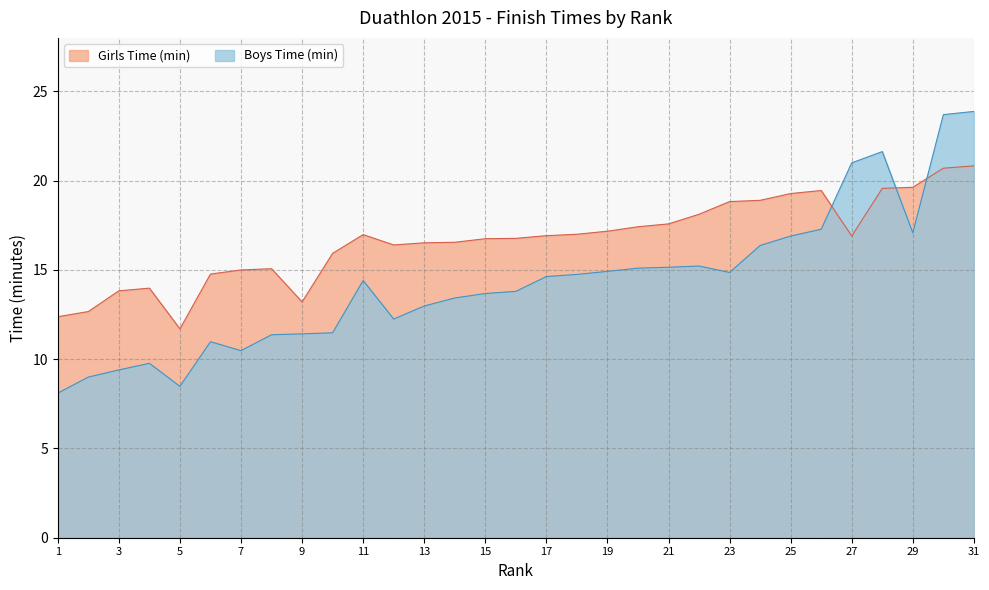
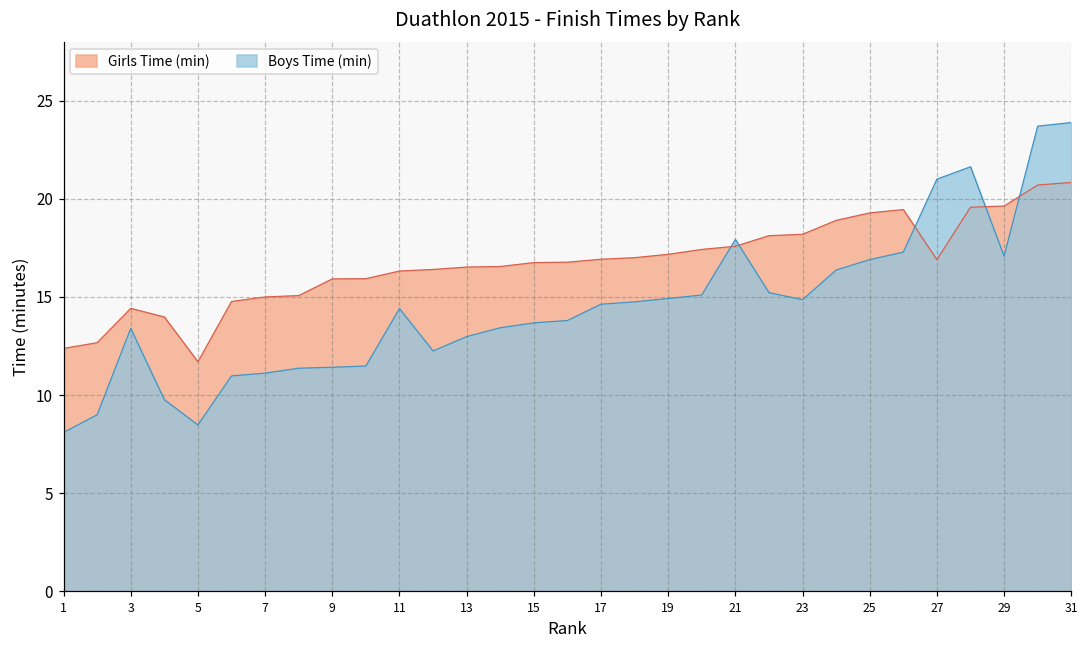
  {
    "Girls Time (min)": {
      "1": 12.4,
-     "3": 13.8,
+     "3": 14.4,
      "5": 11.7,
      "7": 15.0,
-     "9": 13.2,
-     "11": 17.0,
+     "9": 15.9,
+     "11": 16.3,
      "13": 16.5,
      "15": 16.8,
      "17": 16.9,
      "19": 17.2,
      "21": 17.6,
-     "23": 18.8,
+     "23": 18.2,
      "25": 19.3,
      "27": 16.9,
      "29": 19.6,
      "31": 20.8
    },
    "Boys Time (min)": {
      "1": 8.1,
-     "3": 9.4,
+     "3": 13.4,
      "5": 8.5,
-     "7": 10.5,
+     "7": 11.1,
      "9": 11.4,
      "11": 14.4,
      "13": 13.0,
      "15": 13.7,
      "17": 14.6,
      "19": 14.9,
-     "21": 15.2,
+     "21": 17.9,
      "23": 14.9,
      "25": 16.9,
      "27": 21.0,
      "29": 17.1,
      "31": 23.9
    }
  }
